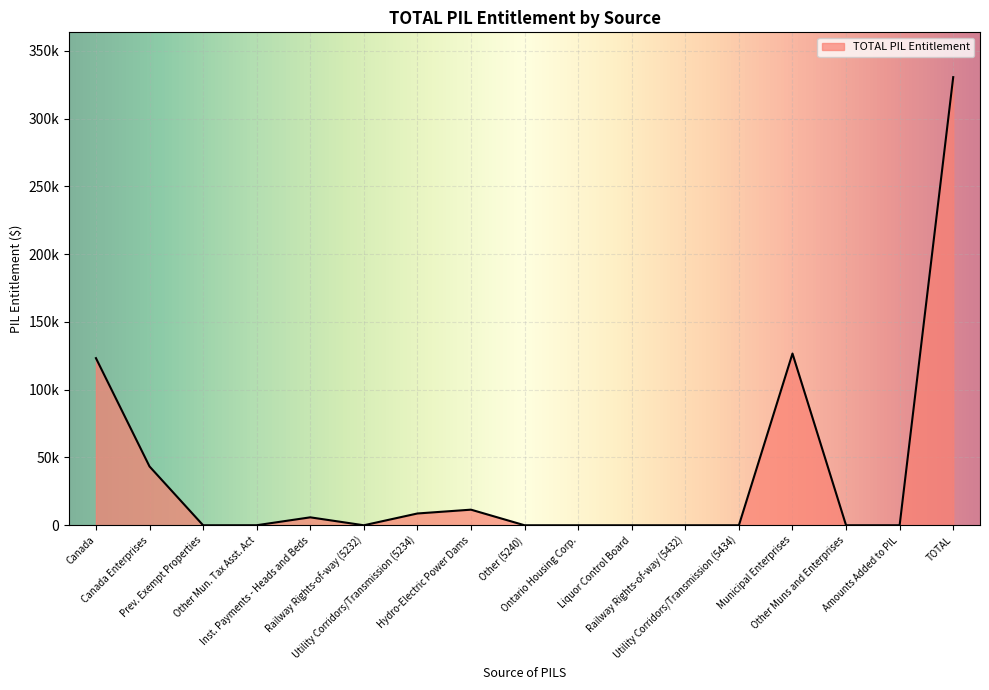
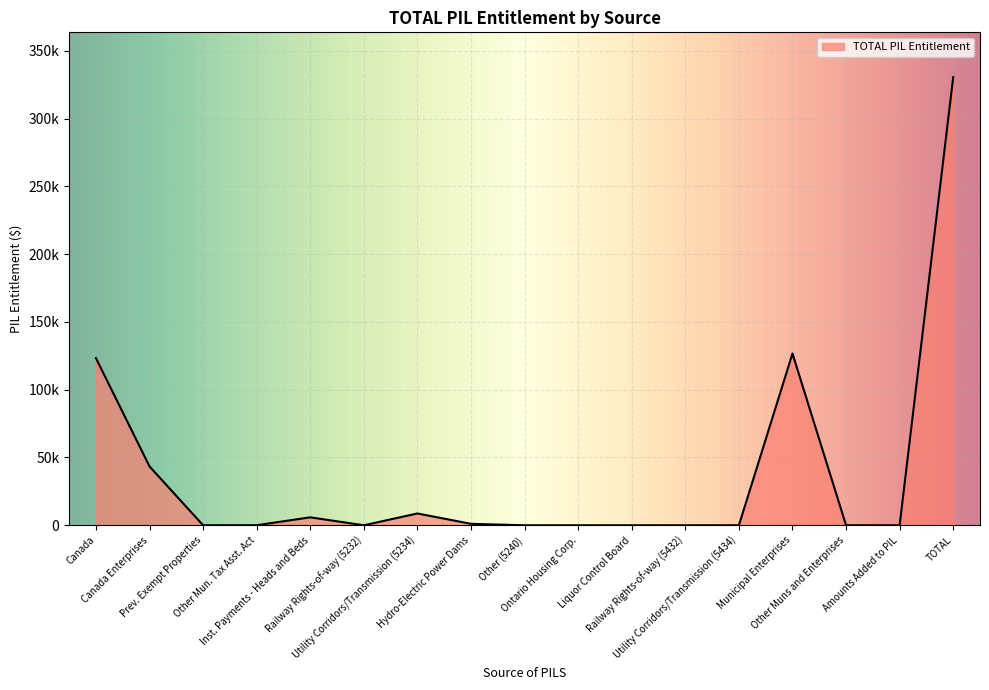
  {
    "Canada": 123000,
    "Canada Enterprises": 43000,
    "Prev. Exempt Properties": 0,
    "Other Mun. Tax Asst. Act": 0,
    "Inst. Payments - Heads and Beds": 6000,
    "Railway Rights-of-way (5232)": 0,
    "Utility Corridors/Transmission (5234)": 9000,
-   "Hydro-Electric Power Dams": 12000,
+   "Hydro-Electric Power Dams": 1000,
    "Other (5240)": 0,
    "Ontario Housing Corp.": 0,
    "Liquor Control Board": 0,
    "Railway Rights-of-way (5432)": 0,
    "Utility Corridors/Transmission (5434)": 0,
    "Municipal Enterprises": 127000,
    "Other Muns and Enterprises": 0,
    "Amounts Added to PIL": 0,
    "TOTAL": 331000
  }
